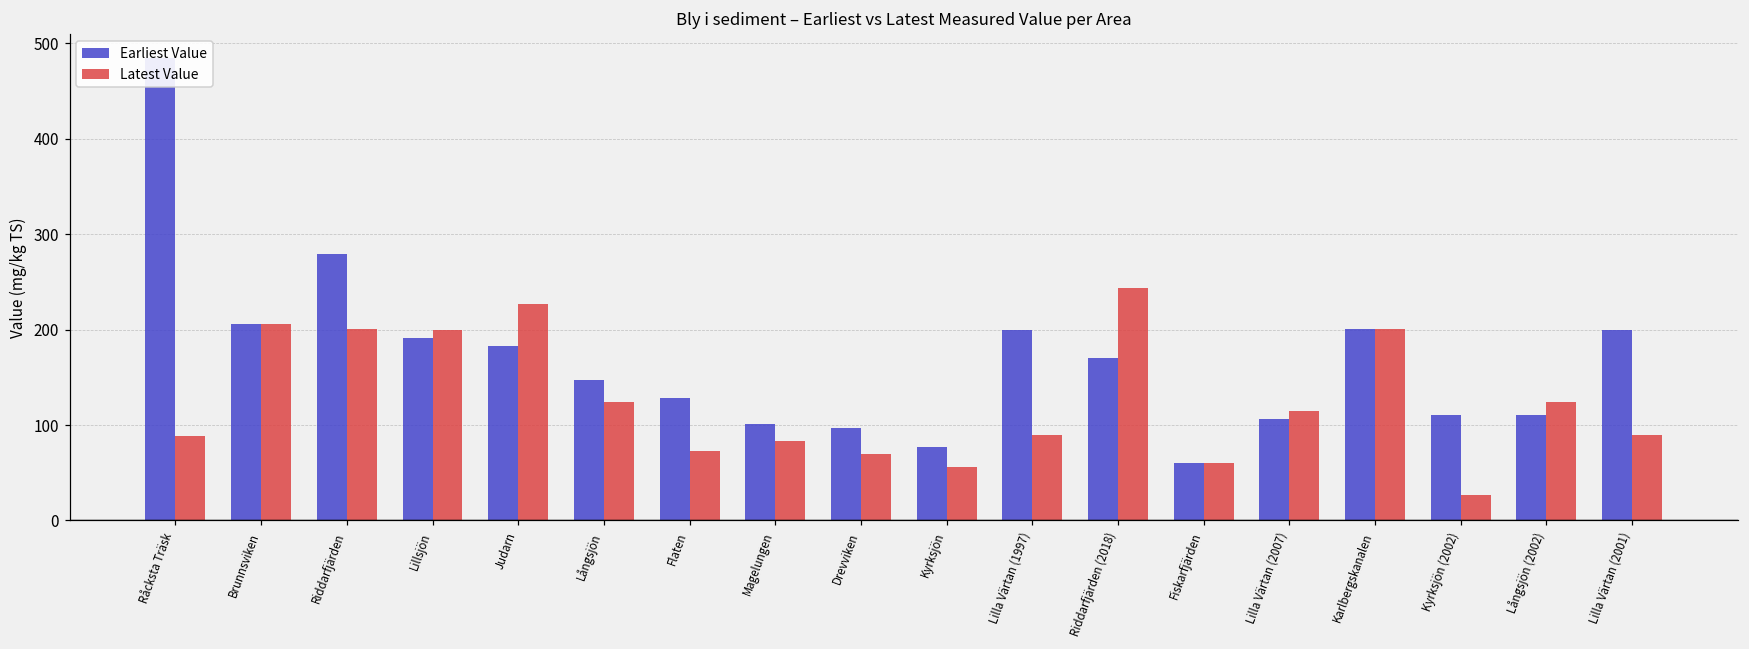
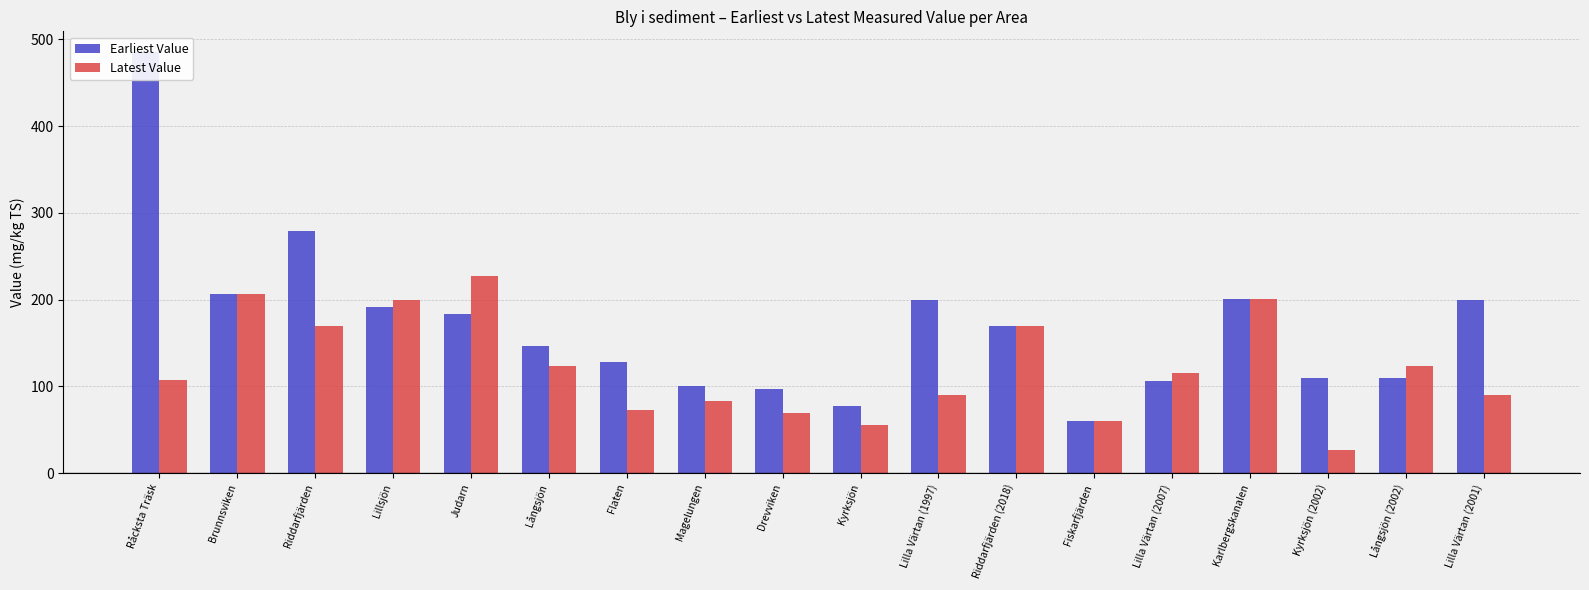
  {
    "Earliest Value": {
      "Brunnsviken": 210,
      "Riddarfjärden": 280,
      "Lillsjön": 190,
      "Judarn": 180,
      "Långsjön": 150,
      "Flaten": 130,
      "Magelungen": 100,
      "Drevviken": 100,
      "Kyrksjön": 80,
      "Lilla Värtan (1997)": 200,
      "Riddarfjärden (2018)": 170,
      "Fiskarfjärden": 60,
      "Lilla Värtan (2007)": 110,
      "Karlbergskanalen": 200,
      "Kyrksjön (2002)": 110,
      "Långsjön (2002)": 110,
      "Lilla Värtan (2001)": 200
    },
    "Latest Value": {
-     "Råcksta Träsk": 90,
+     "Råcksta Träsk": 110,
      "Brunnsviken": 210,
-     "Riddarfjärden": 200,
+     "Riddarfjärden": 170,
      "Lillsjön": 200,
      "Judarn": 230,
      "Långsjön": 120,
      "Flaten": 70,
      "Magelungen": 80,
      "Drevviken": 70,
      "Kyrksjön": 60,
      "Lilla Värtan (1997)": 90,
-     "Riddarfjärden (2018)": 240,
+     "Riddarfjärden (2018)": 170,
      "Fiskarfjärden": 60,
      "Lilla Värtan (2007)": 120,
      "Karlbergskanalen": 200,
      "Kyrksjön (2002)": 30,
      "Långsjön (2002)": 120,
      "Lilla Värtan (2001)": 90
    }
  }
